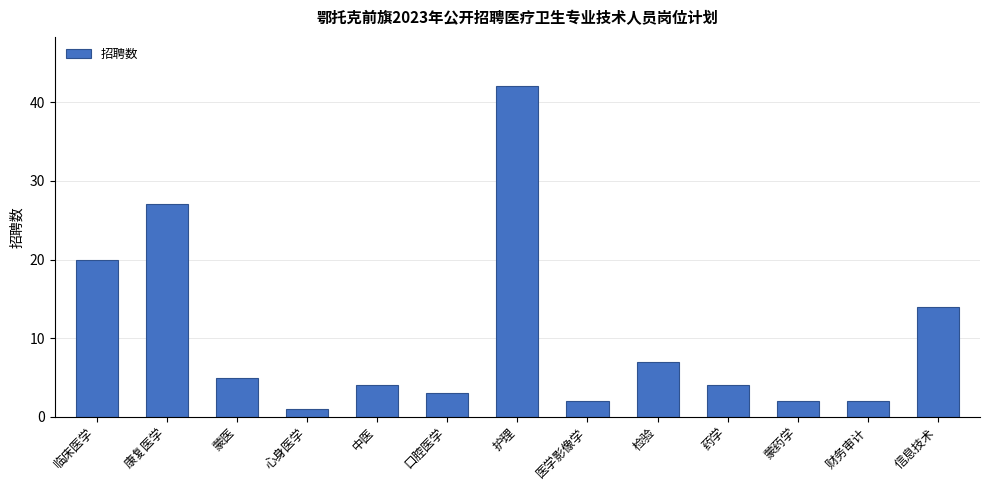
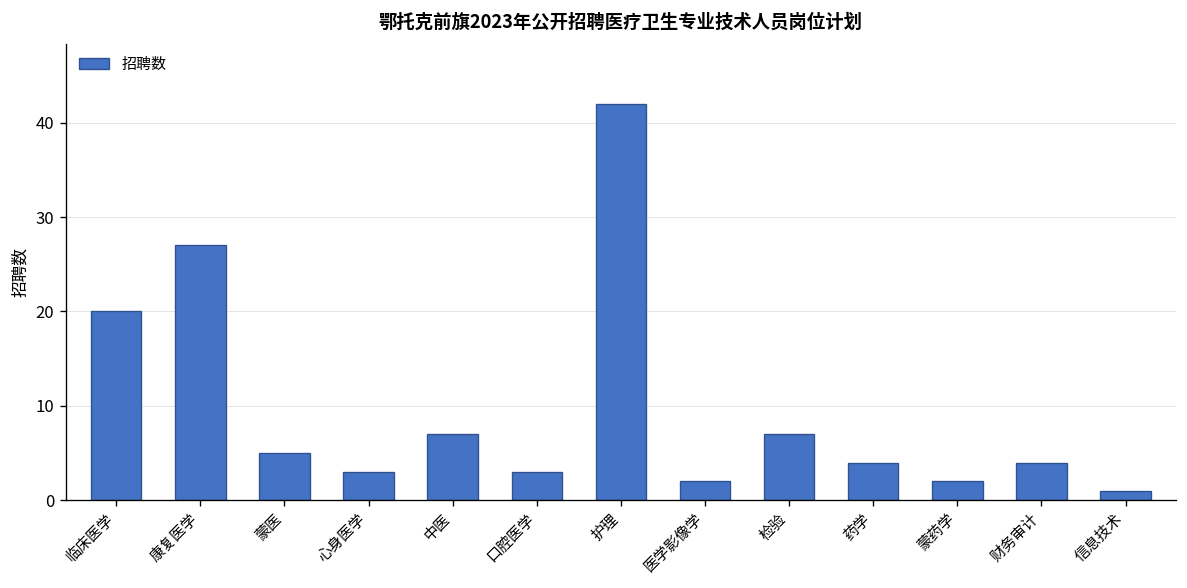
  {
    "临床医学": 20,
    "康复医学": 27,
    "蒙医": 5,
-   "心身医学": 1,
-   "中医": 4,
+   "心身医学": 3,
+   "中医": 7,
    "口腔医学": 3,
    "护理": 42,
    "医学影像学": 2,
    "检验": 7,
    "药学": 4,
    "蒙药学": 2,
-   "财务审计": 2,
-   "信息技术": 14
+   "财务审计": 4,
+   "信息技术": 1
  }
